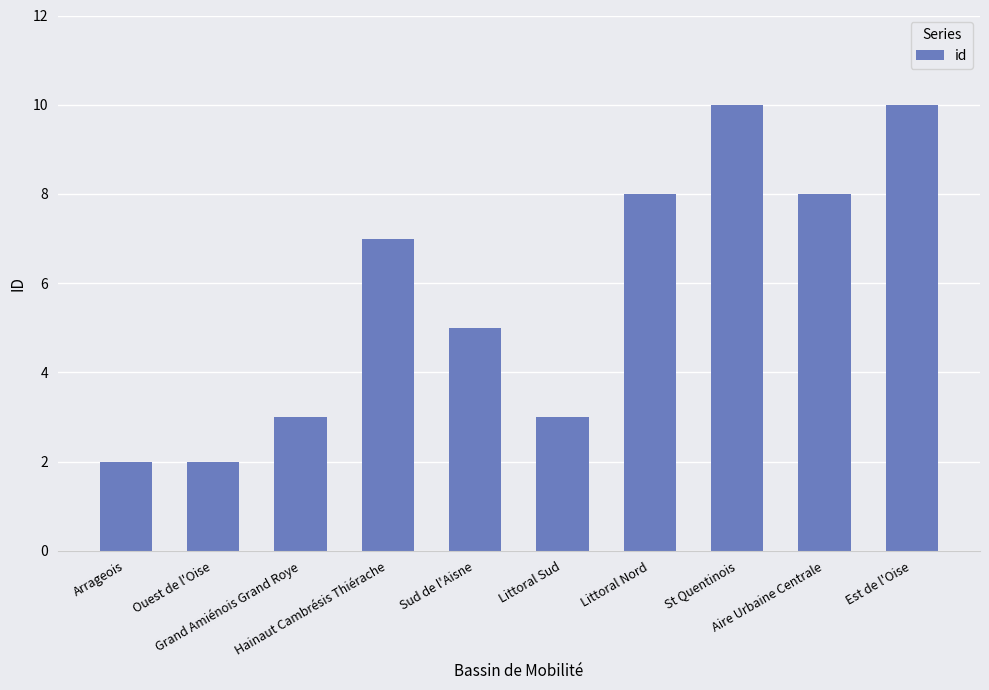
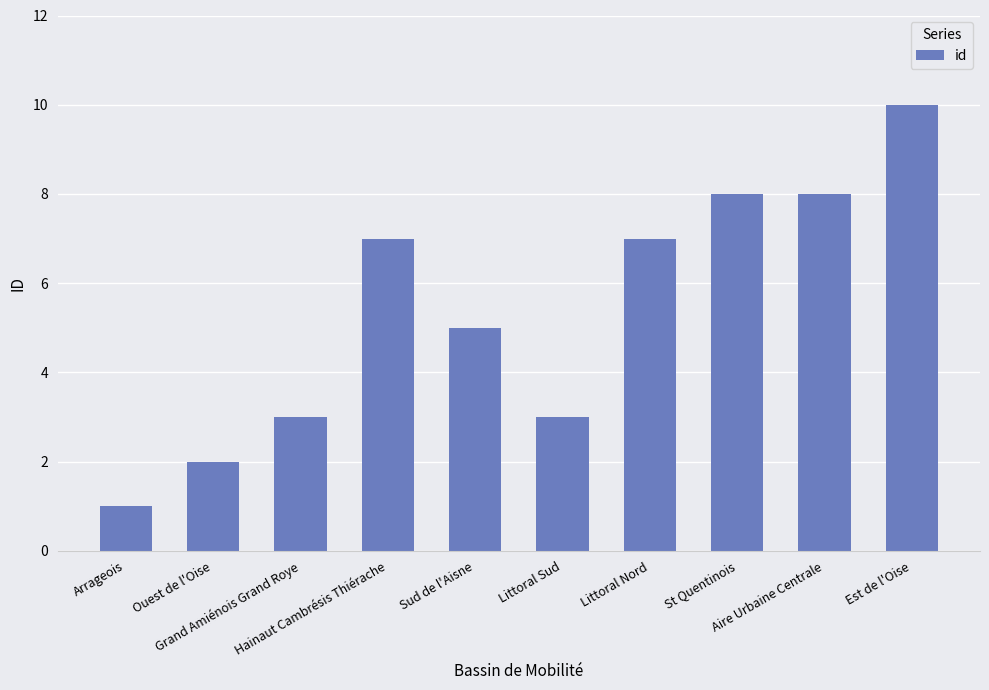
  {
-   "Arrageois": 2,
+   "Arrageois": 1,
    "Ouest de l'Oise": 2,
    "Grand Amiénois Grand Roye": 3,
    "Hainaut Cambrésis Thiérache": 7,
    "Sud de l'Aisne": 5,
    "Littoral Sud": 3,
-   "Littoral Nord": 8,
-   "St Quentinois": 10,
+   "Littoral Nord": 7,
+   "St Quentinois": 8,
    "Aire Urbaine Centrale": 8,
    "Est de l'Oise": 10
  }
